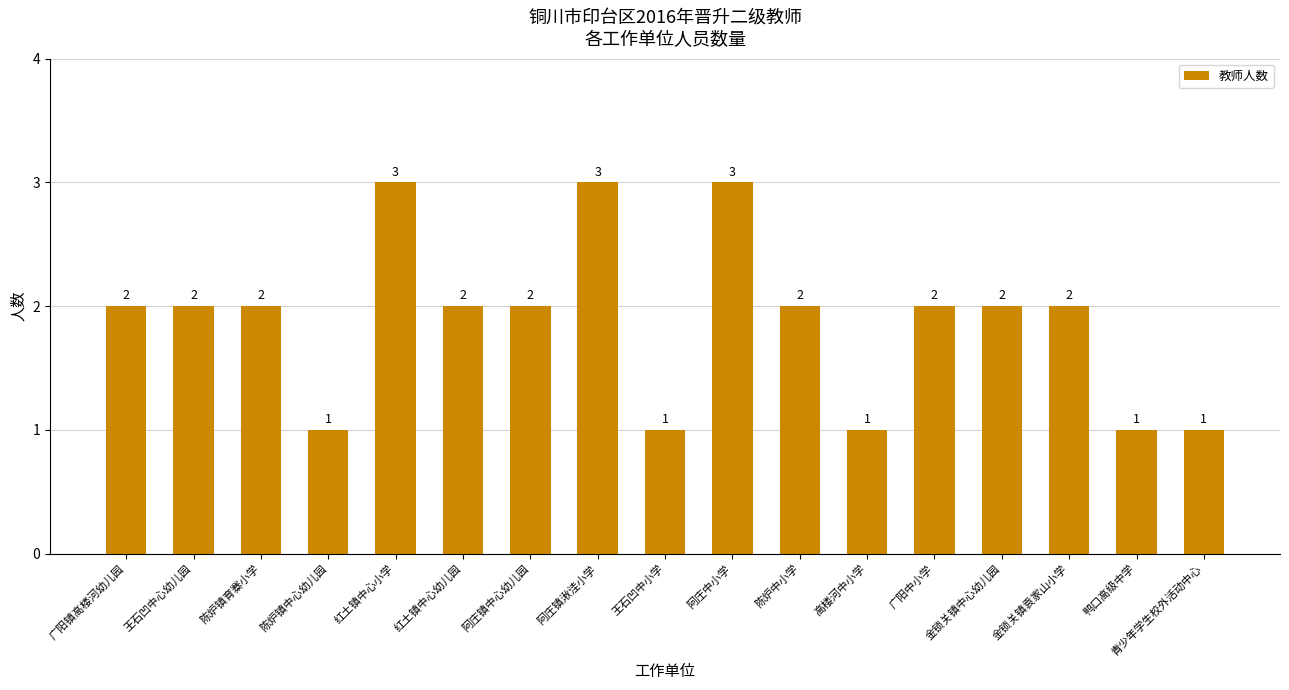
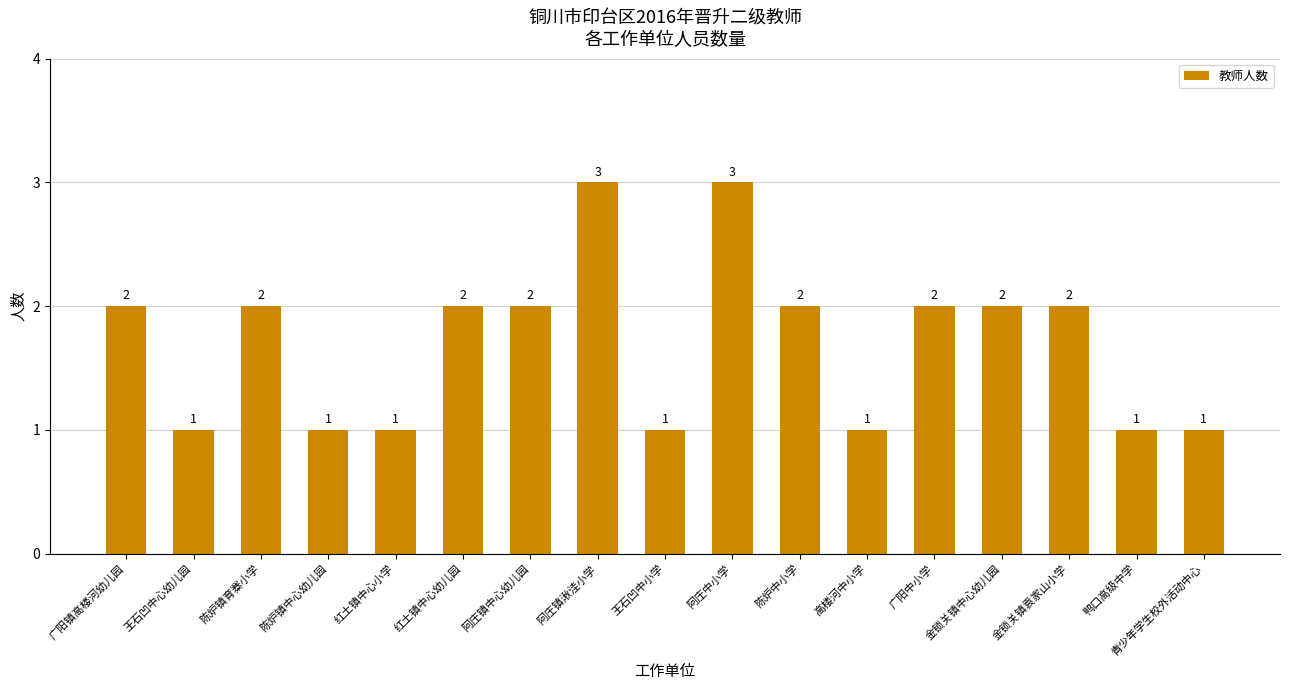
  {
    "广阳镇高楼河幼儿园": 2,
-   "王石凹中心幼儿园": 2,
+   "王石凹中心幼儿园": 1,
    "陈炉镇育寨小学": 2,
    "陈炉镇中心幼儿园": 1,
-   "红土镇中心小学": 3,
+   "红土镇中心小学": 1,
    "红土镇中心幼儿园": 2,
    "阿庄镇中心幼儿园": 2,
    "阿庄镇湫洼小学": 3,
    "王石凹中小学": 1,
    "阿庄中小学": 3,
    "陈炉中小学": 2,
    "高楼河中小学": 1,
    "广阳中小学": 2,
    "金锁关镇中心幼儿园": 2,
    "金锁关镇袁家山小学": 2,
    "鸭口高级中学": 1,
    "青少年学生校外活动中心": 1
  }
